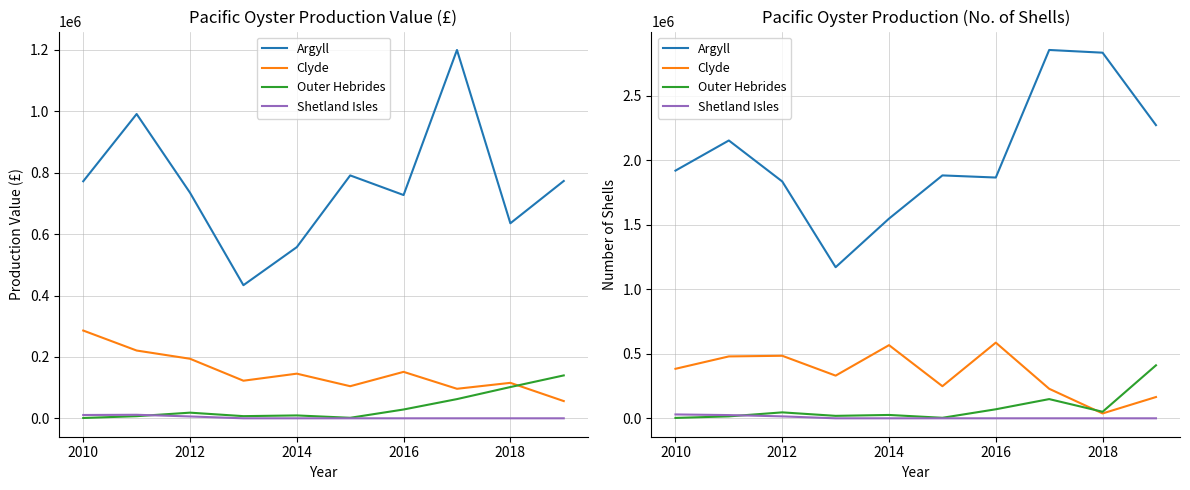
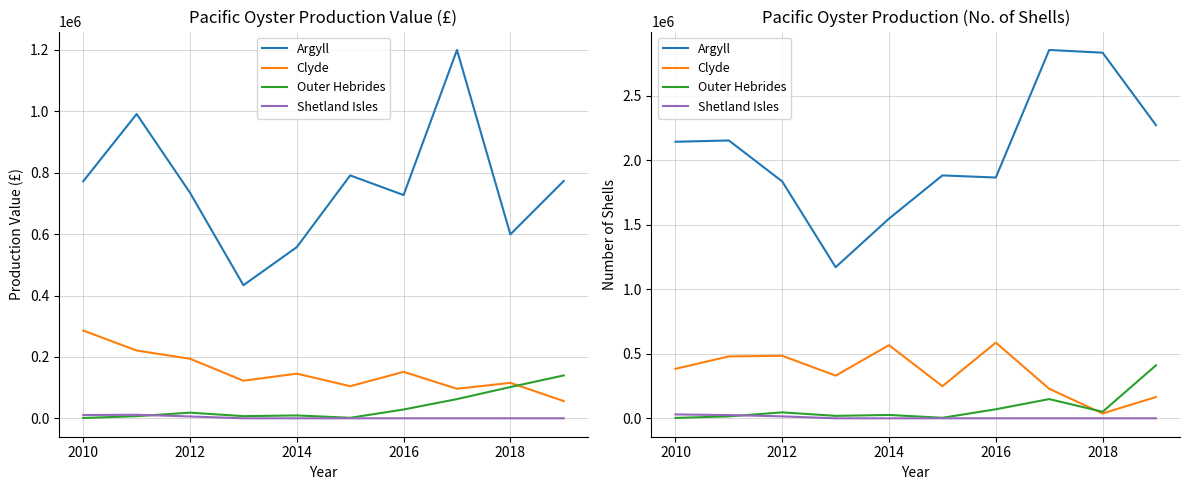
  {
    "Pacific Oyster Production Value (£)": {
      "Argyll": {
        "2010": 770000,
        "2012": 730000,
        "2014": 560000,
        "2016": 730000,
-       "2018": 640000
+       "2018": 600000
      },
      "Clyde": {
        "2010": 290000,
        "2012": 190000,
        "2014": 150000,
        "2016": 150000,
        "2018": 120000
      },
      "Outer Hebrides": {
        "2010": 0,
        "2012": 20000,
        "2014": 10000,
        "2016": 30000,
        "2018": 100000
      },
      "Shetland Isles": {
        "2010": 10000,
        "2012": 10000,
        "2014": 0,
        "2016": 0,
        "2018": 0
      }
    },
    "Pacific Oyster Production (No. of Shells)": {
      "Argyll": {
-       "2010": 1920000,
+       "2010": 2150000,
        "2012": 1840000,
        "2014": 1550000,
        "2016": 1870000,
        "2018": 2840000
      },
      "Clyde": {
        "2010": 380000,
        "2012": 490000,
        "2014": 570000,
        "2016": 590000
      },
      "Outer Hebrides": {
        "2010": 0,
        "2012": 50000,
        "2014": 30000,
        "2016": 70000
      },
      "Shetland Isles": {
        "2010": 30000,
        "2012": 20000,
        "2014": 0,
        "2016": 0,
        "2018": 0
      }
    }
  }
